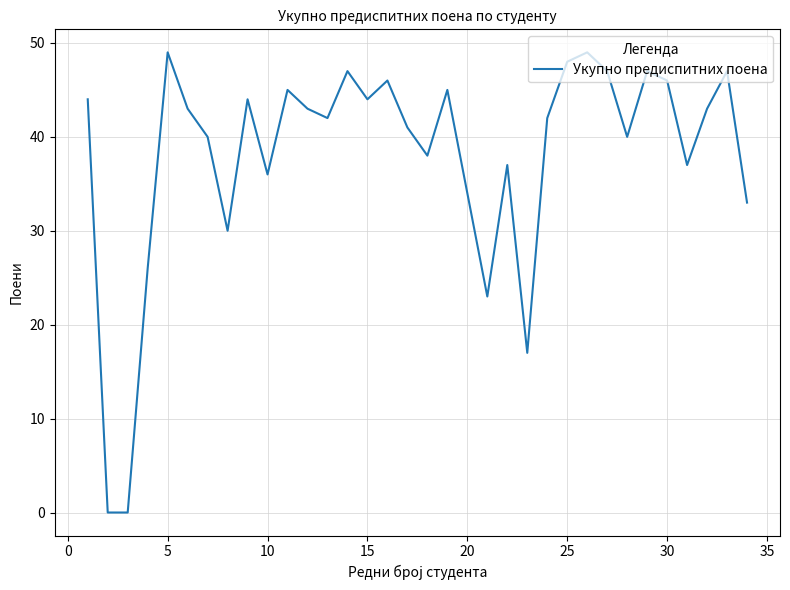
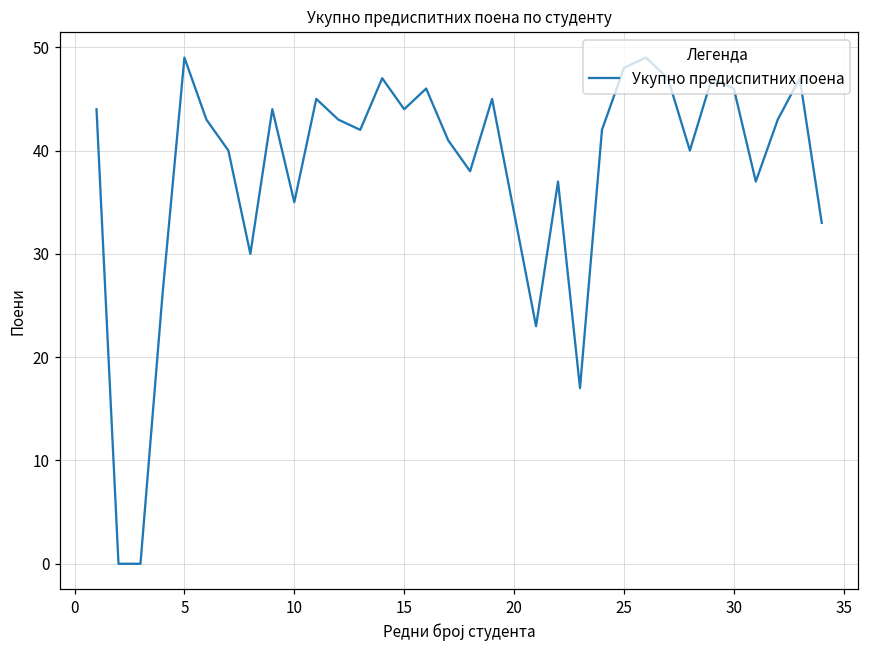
  {
    "5": 49,
-   "10": 36,
+   "10": 35,
    "15": 44,
    "20": 34
  }
